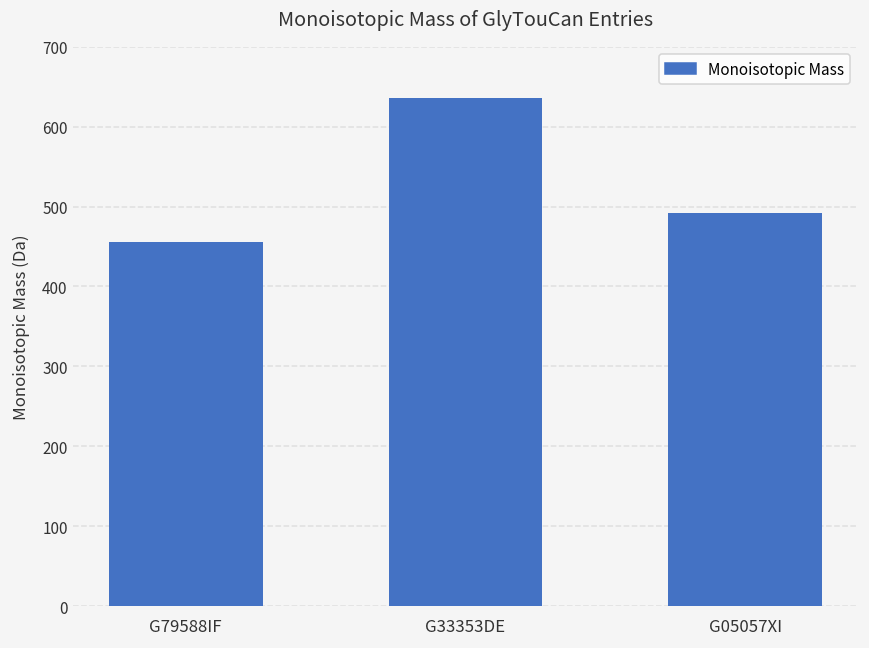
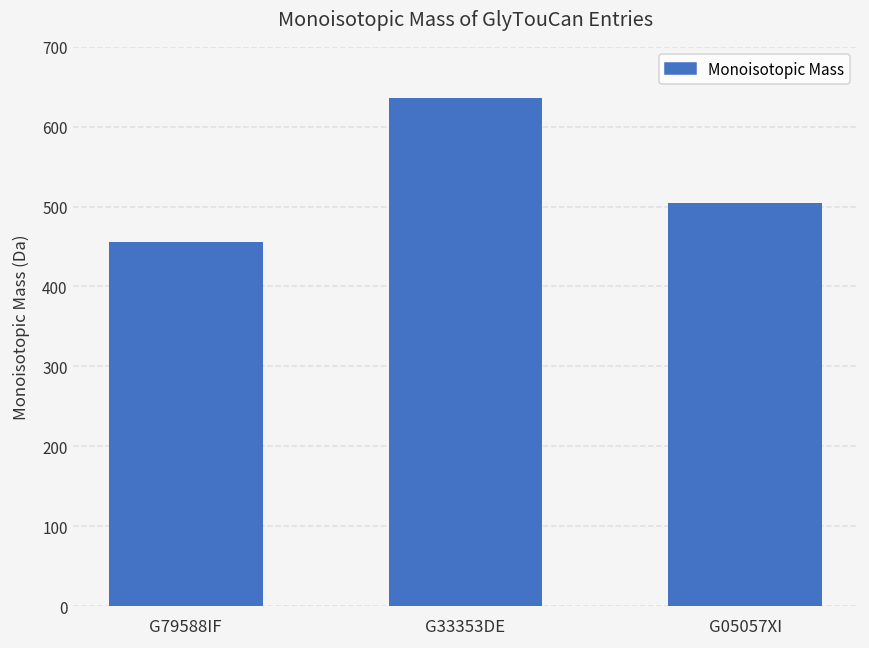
  {
    "G79588IF": 460,
    "G33353DE": 640,
-   "G05057XI": 490
+   "G05057XI": 500
  }
